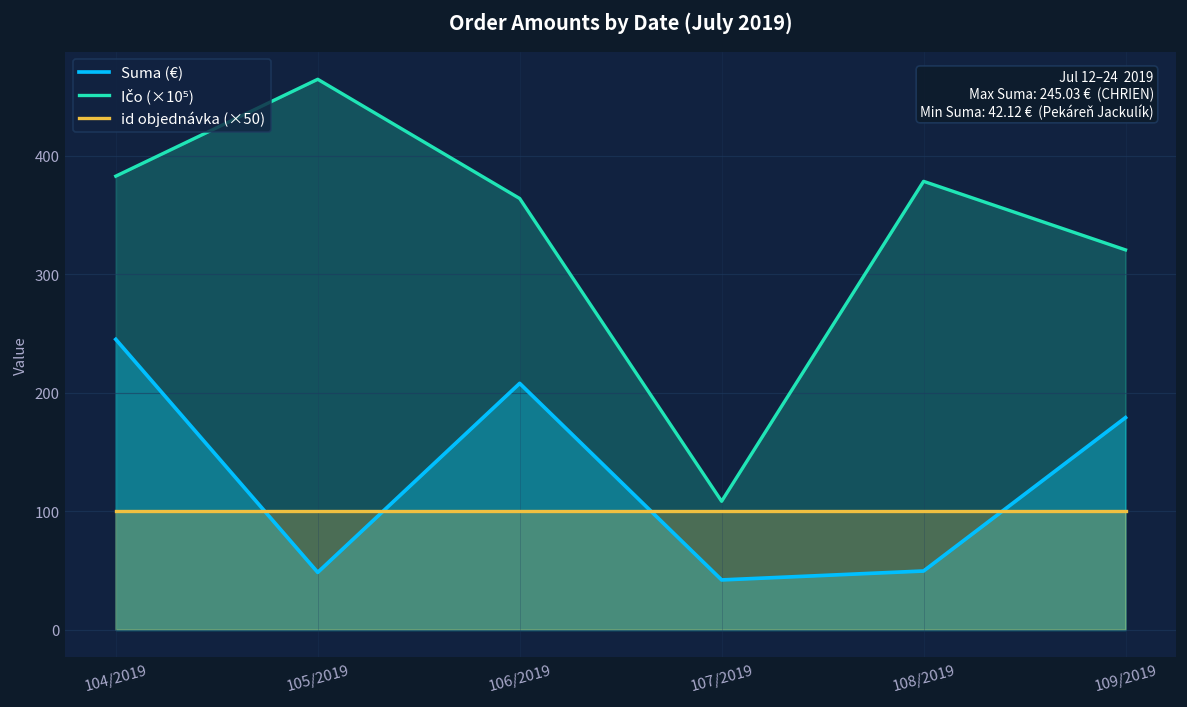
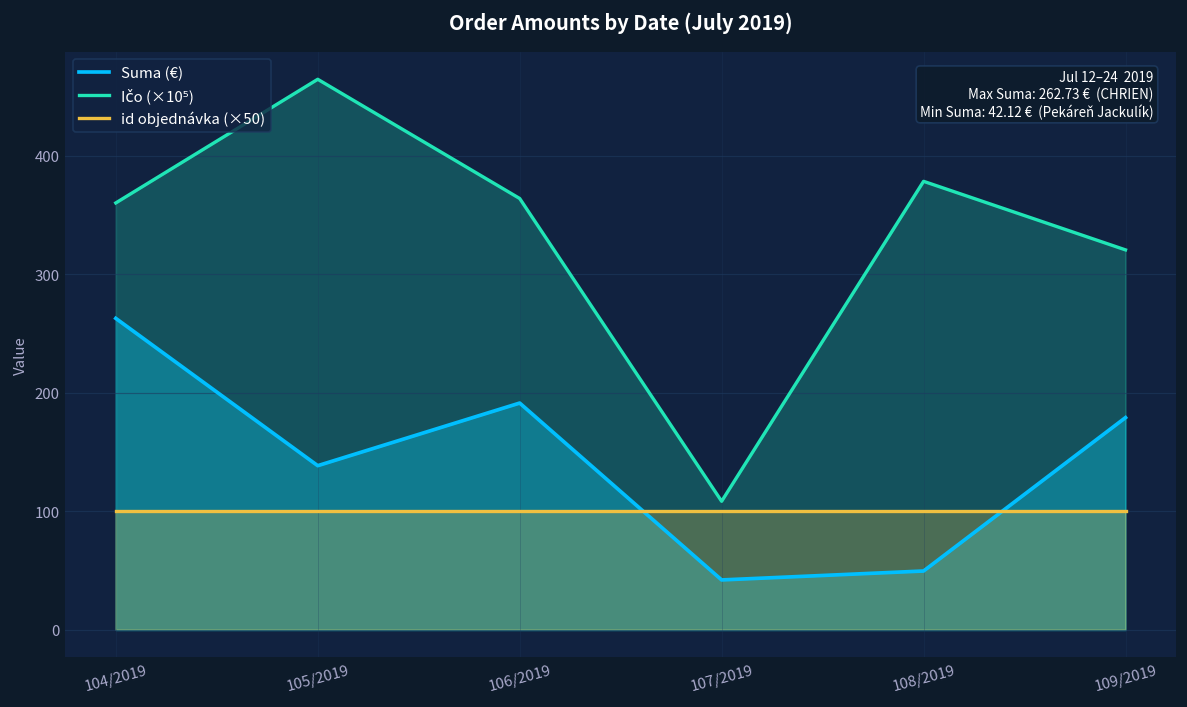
  {
    "Suma (€)": {
-     "104/2019": 245.03,
-     "105/2019": 50,
-     "106/2019": 210
+     "104/2019": 262.73,
+     "105/2019": 140,
+     "106/2019": 190
    },
    "Ičo (×10⁵)": {
-     "104/2019": 380,
+     "104/2019": 360,
      "105/2019": 460,
      "106/2019": 360,
      "107/2019": 110,
      "108/2019": 380,
      "109/2019": 320
    },
    "id objednávka (×50)": {
      "104/2019": 100,
      "105/2019": 100,
      "106/2019": 100,
      "107/2019": 100,
      "108/2019": 100,
      "109/2019": 100
    }
  }
